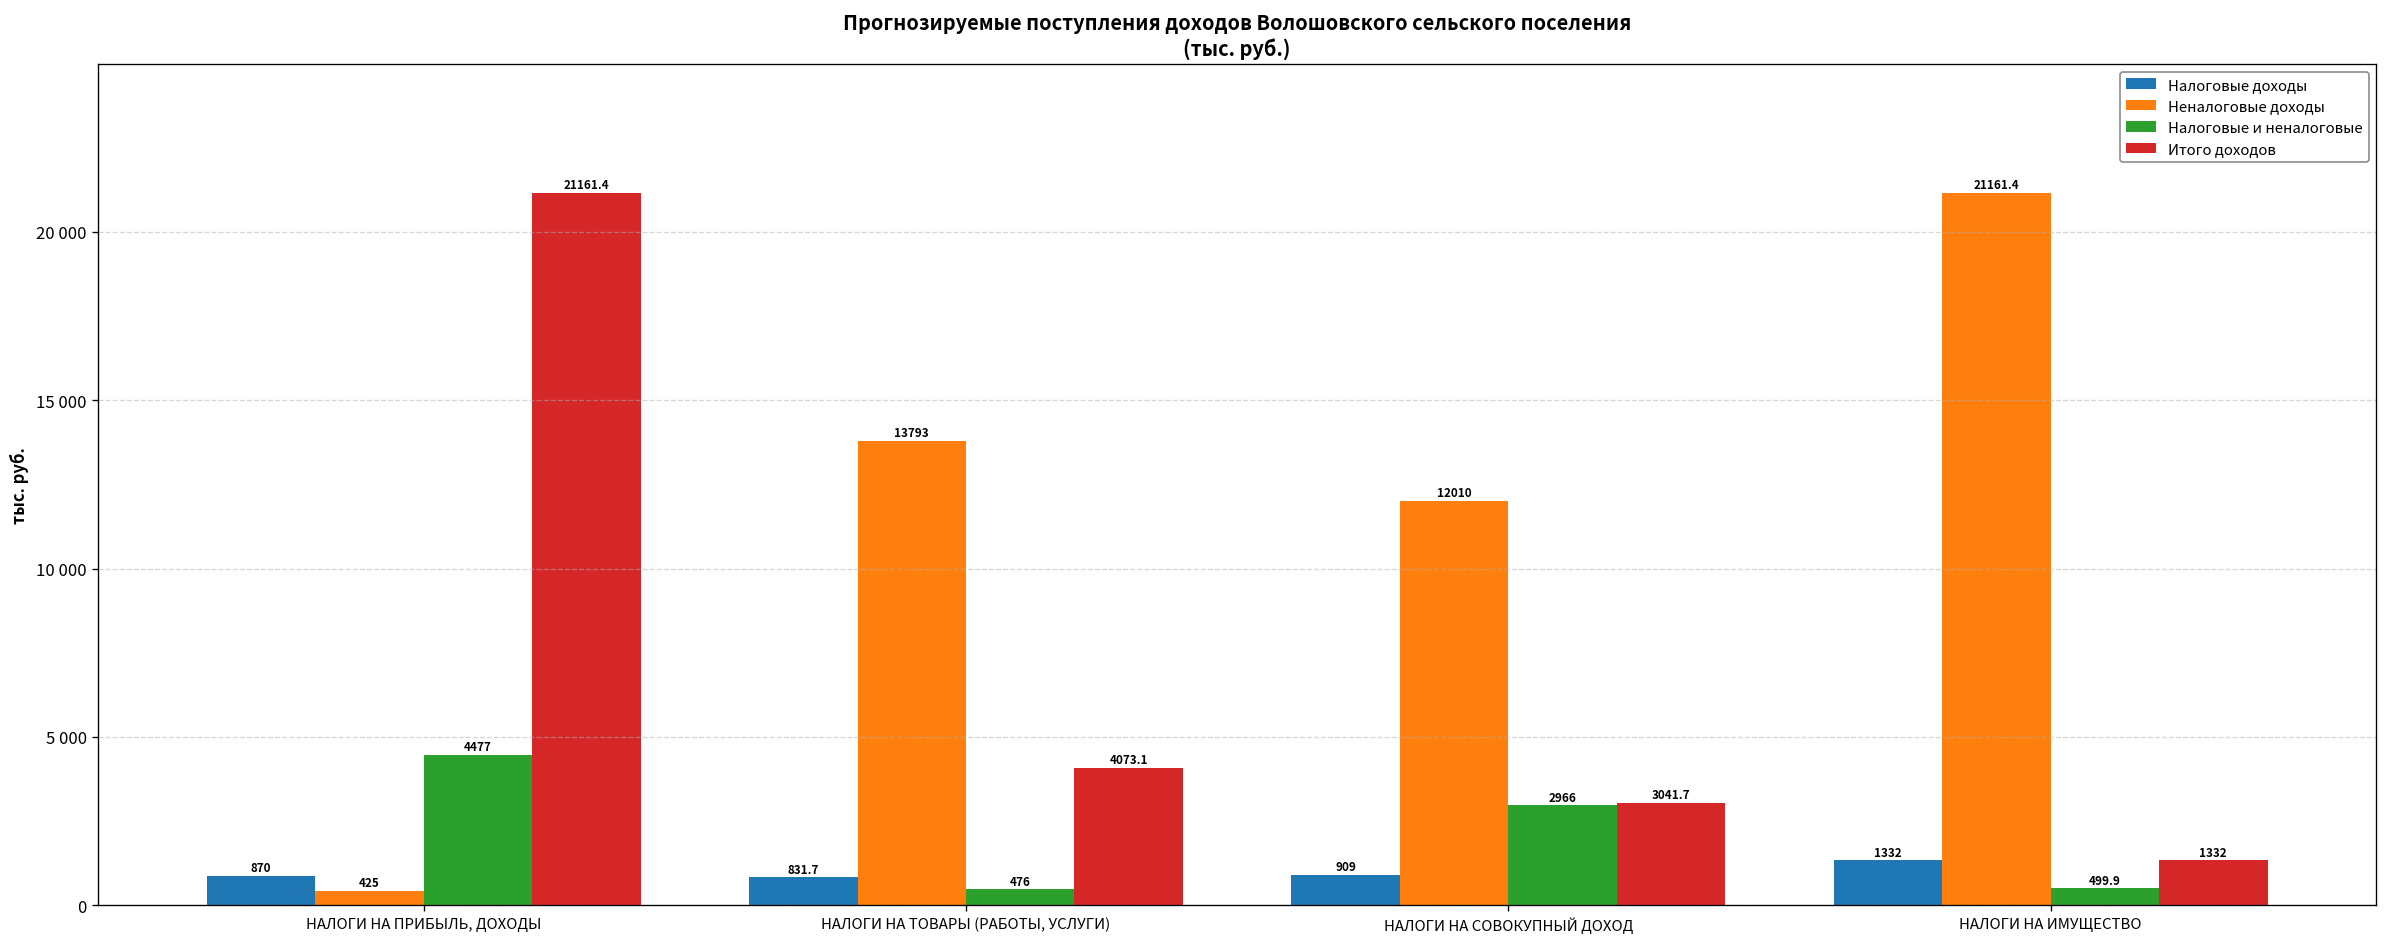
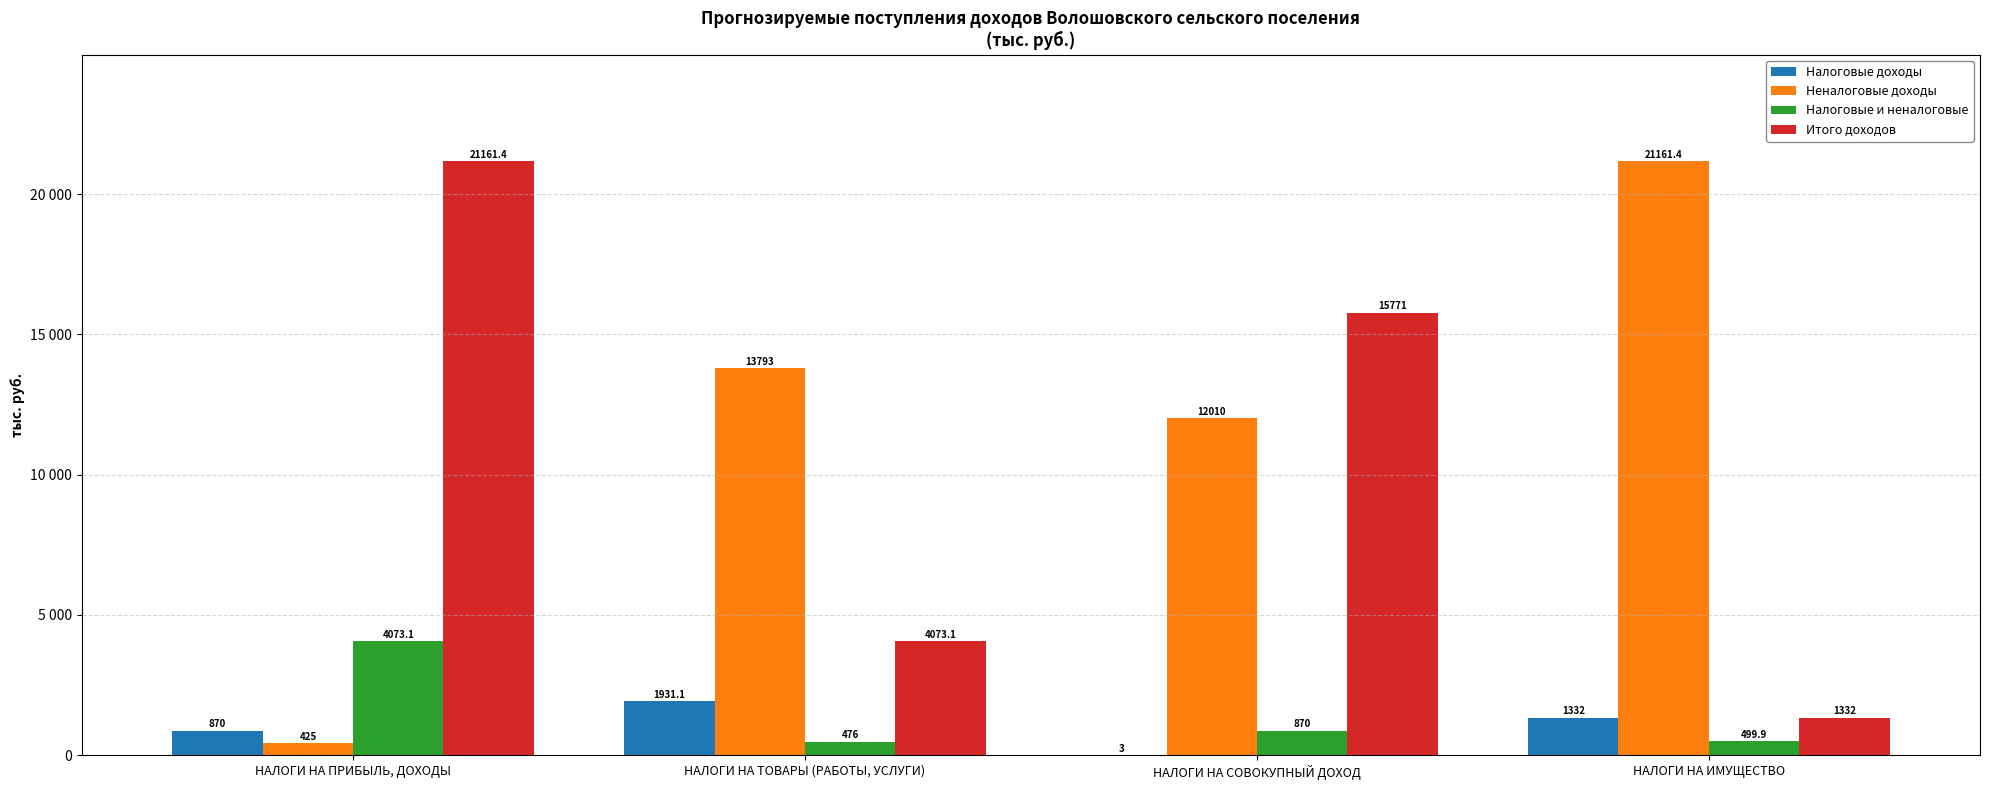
  {
    "Налоговые доходы": {
      "НАЛОГИ НА ПРИБЫЛЬ, ДОХОДЫ": 870,
-     "НАЛОГИ НА ТОВАРЫ (РАБОТЫ, УСЛУГИ)": 831.7,
-     "НАЛОГИ НА СОВОКУПНЫЙ ДОХОД": 909,
+     "НАЛОГИ НА ТОВАРЫ (РАБОТЫ, УСЛУГИ)": 1931.1,
+     "НАЛОГИ НА СОВОКУПНЫЙ ДОХОД": 3,
      "НАЛОГИ НА ИМУЩЕСТВО": 1332
    },
    "Неналоговые доходы": {
      "НАЛОГИ НА ПРИБЫЛЬ, ДОХОДЫ": 425,
      "НАЛОГИ НА ТОВАРЫ (РАБОТЫ, УСЛУГИ)": 13793,
      "НАЛОГИ НА СОВОКУПНЫЙ ДОХОД": 12010,
      "НАЛОГИ НА ИМУЩЕСТВО": 21161.4
    },
    "Налоговые и неналоговые": {
-     "НАЛОГИ НА ПРИБЫЛЬ, ДОХОДЫ": 4477,
+     "НАЛОГИ НА ПРИБЫЛЬ, ДОХОДЫ": 4073.1,
      "НАЛОГИ НА ТОВАРЫ (РАБОТЫ, УСЛУГИ)": 476,
-     "НАЛОГИ НА СОВОКУПНЫЙ ДОХОД": 2966,
+     "НАЛОГИ НА СОВОКУПНЫЙ ДОХОД": 870,
      "НАЛОГИ НА ИМУЩЕСТВО": 499.9
    },
    "Итого доходов": {
      "НАЛОГИ НА ПРИБЫЛЬ, ДОХОДЫ": 21161.4,
      "НАЛОГИ НА ТОВАРЫ (РАБОТЫ, УСЛУГИ)": 4073.1,
-     "НАЛОГИ НА СОВОКУПНЫЙ ДОХОД": 3041.7,
+     "НАЛОГИ НА СОВОКУПНЫЙ ДОХОД": 15771,
      "НАЛОГИ НА ИМУЩЕСТВО": 1332
    }
  }
